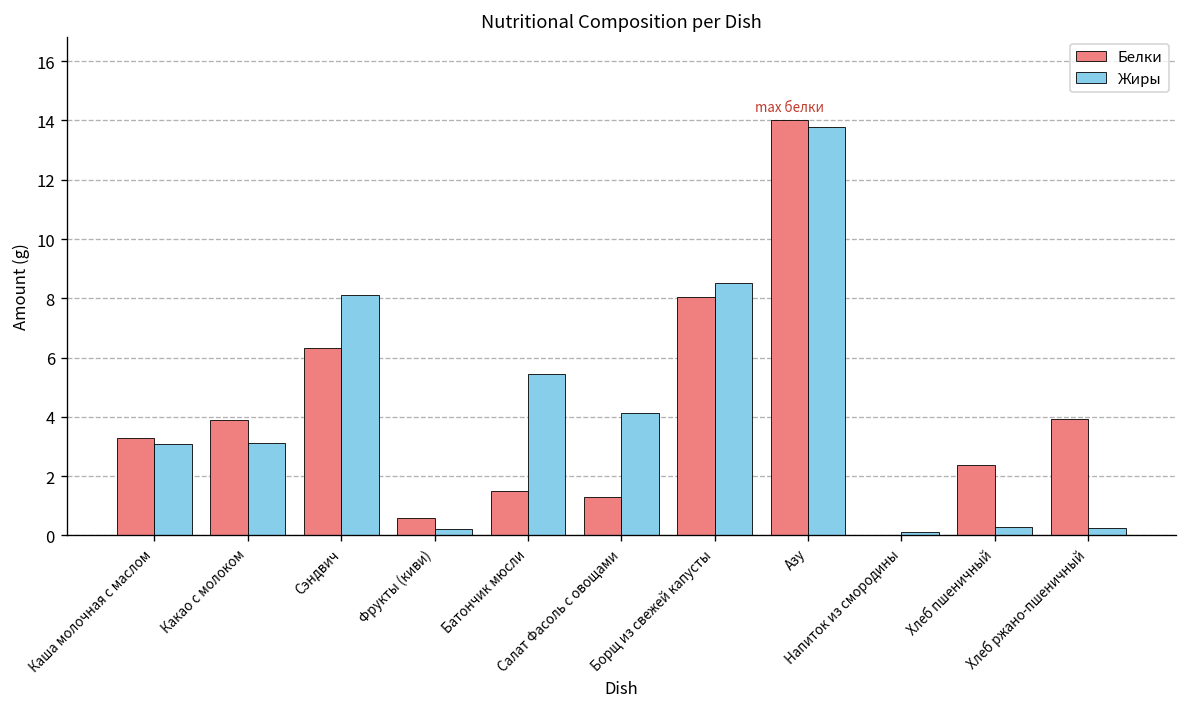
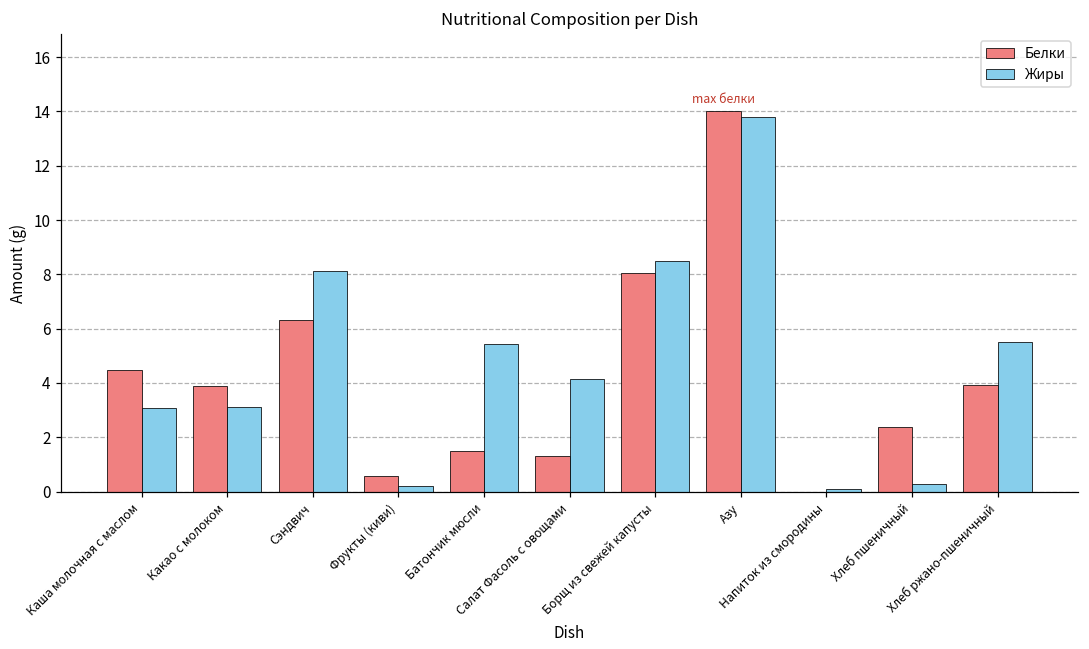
  {
    "Белки": {
-     "Каша молочная с маслом": 3.3,
+     "Каша молочная с маслом": 4.5,
      "Какао с молоком": 3.9,
      "Сэндвич": 6.3,
      "Фрукты (киви)": 0.6,
      "Батончик мюсли": 1.5,
      "Салат Фасоль с овощами": 1.3,
      "Борщ из свежей капусты": 8.1,
      "Азу": 14.0,
      "Напиток из смородины": 0.0,
      "Хлеб пшеничный": 2.4,
      "Хлеб ржано-пшеничный": 3.9
    },
    "Жиры": {
      "Каша молочная с маслом": 3.1,
      "Какао с молоком": 3.1,
      "Сэндвич": 8.1,
      "Фрукты (киви)": 0.2,
      "Батончик мюсли": 5.4,
      "Салат Фасоль с овощами": 4.1,
      "Борщ из свежей капусты": 8.5,
      "Азу": 13.8,
      "Хлеб пшеничный": 0.3,
-     "Хлеб ржано-пшеничный": 0.2
+     "Хлеб ржано-пшеничный": 5.5
    }
  }
